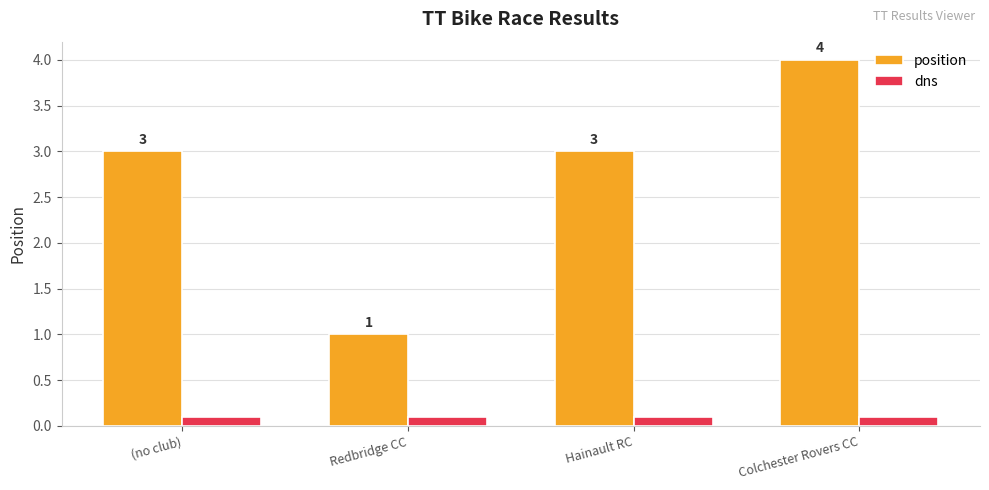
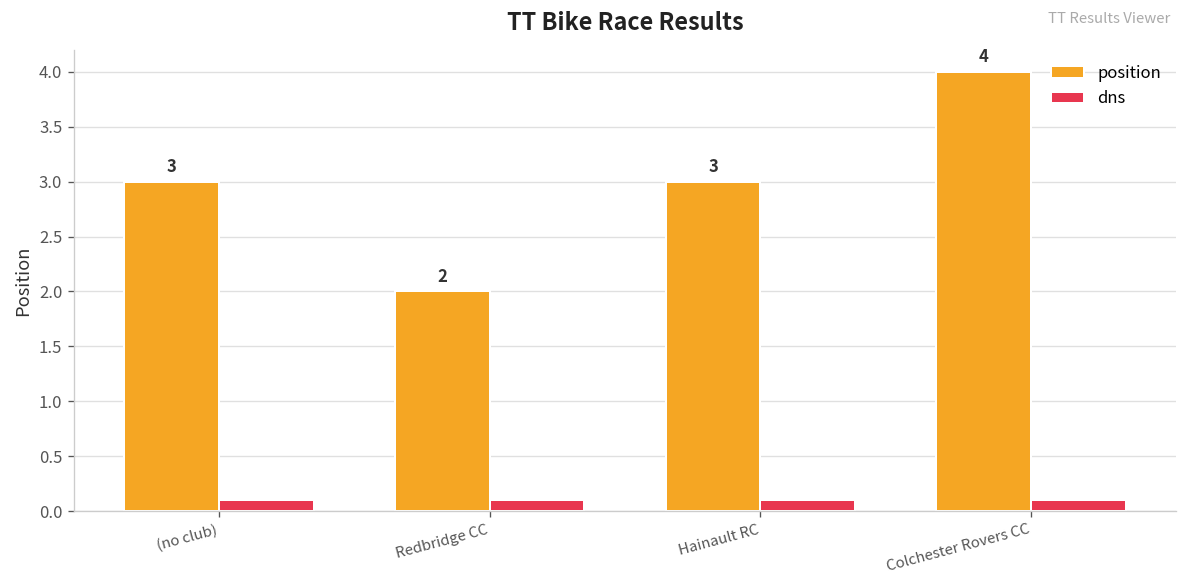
  {
    "position": {
      "(no club)": 3,
-     "Redbridge CC": 1,
+     "Redbridge CC": 2,
      "Hainault RC": 3,
      "Colchester Rovers CC": 4
    },
    "dns": {
      "(no club)": 0.1,
      "Redbridge CC": 0.1,
      "Hainault RC": 0.1,
      "Colchester Rovers CC": 0.1
    }
  }
